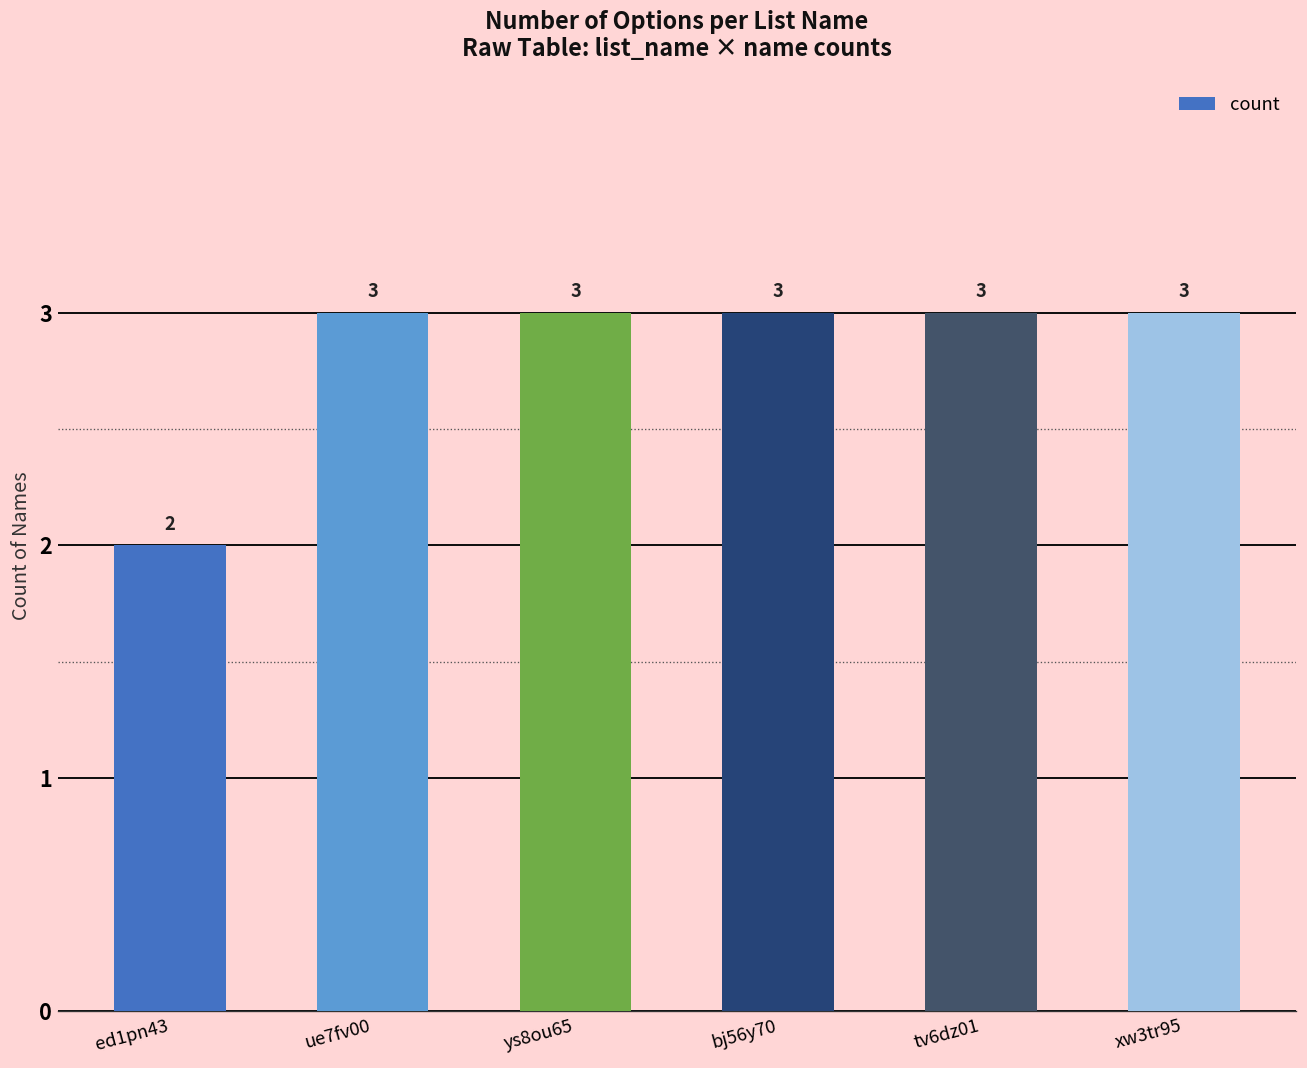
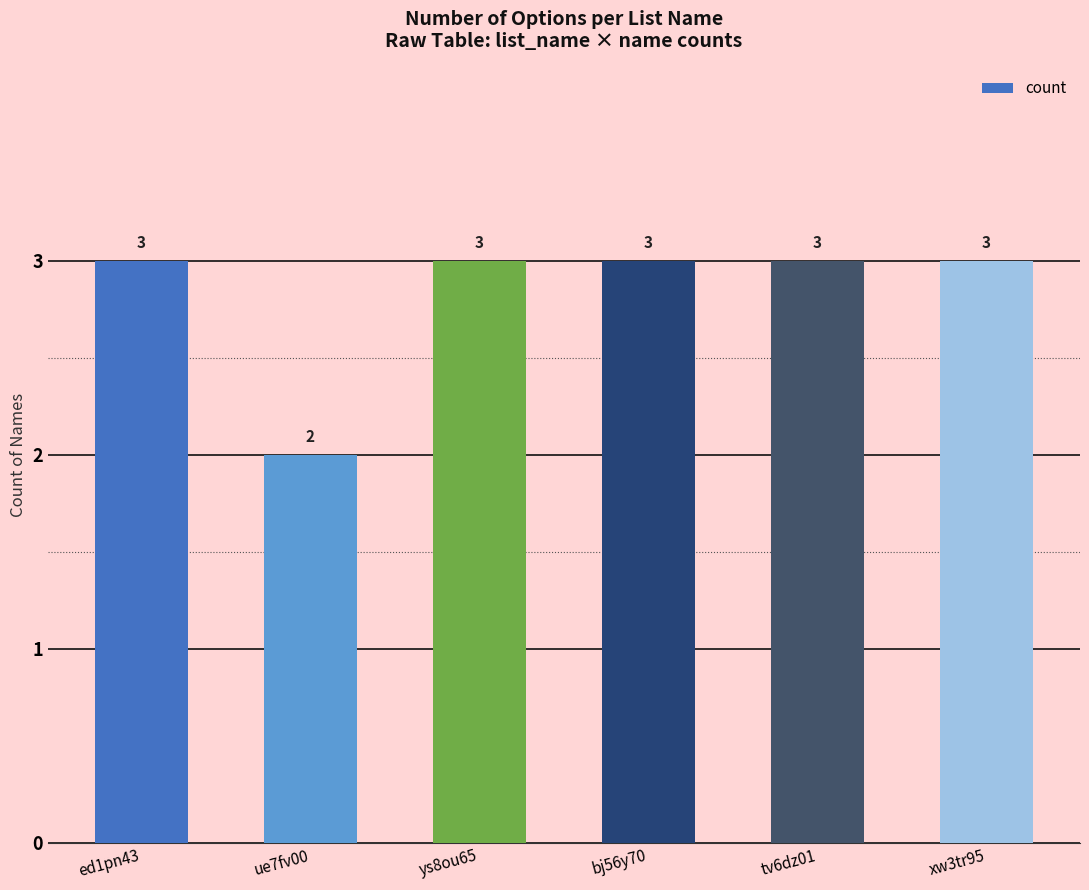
  {
-   "ed1pn43": 2,
-   "ue7fv00": 3,
+   "ed1pn43": 3,
+   "ue7fv00": 2,
    "ys8ou65": 3,
    "bj56y70": 3,
    "tv6dz01": 3,
    "xw3tr95": 3
  }
